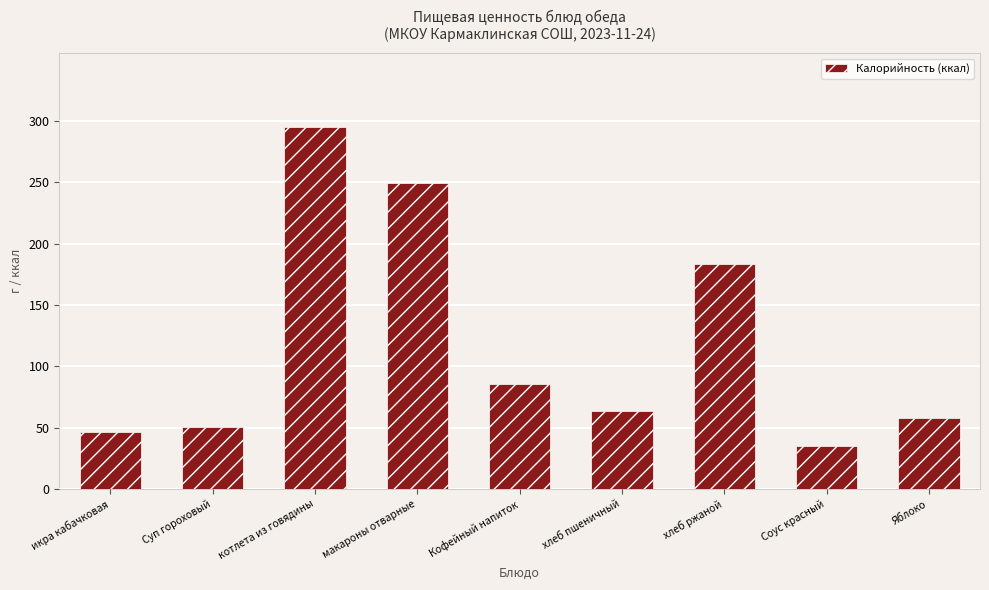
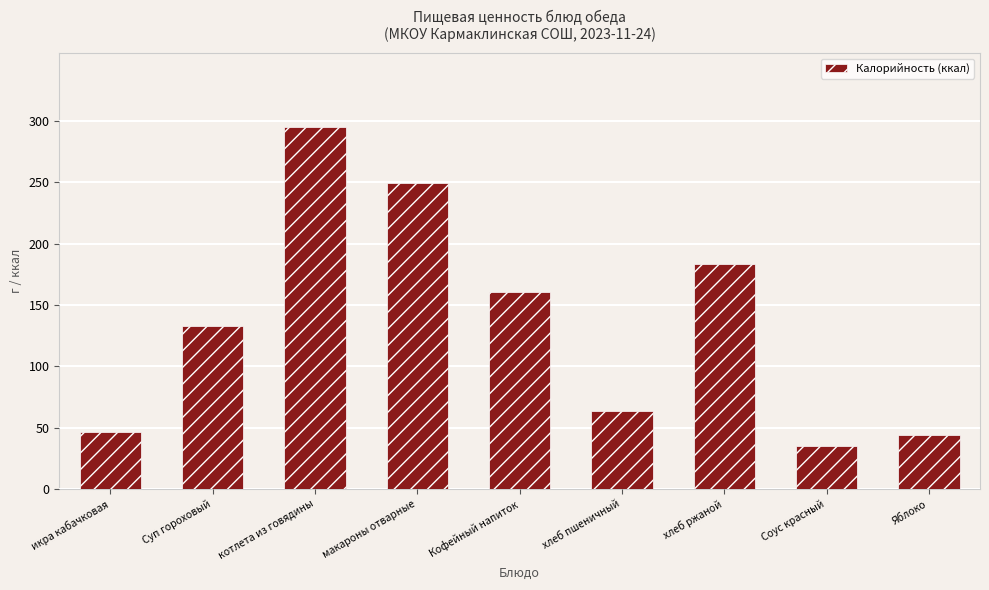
  {
    "икра кабачковая": 47,
-   "Суп гороховый": 51,
+   "Суп гороховый": 133,
    "котлета из говядины": 295,
    "макароны отварные": 250,
-   "Кофейный напиток": 86,
+   "Кофейный напиток": 161,
    "хлеб пшеничный": 64,
    "хлеб ржаной": 183,
    "Соус красный": 35,
-   "Яблоко": 58
+   "Яблоко": 44
  }
